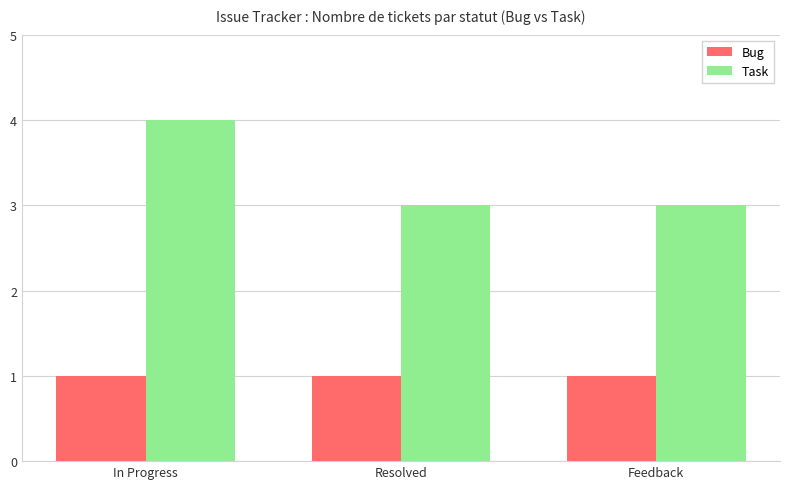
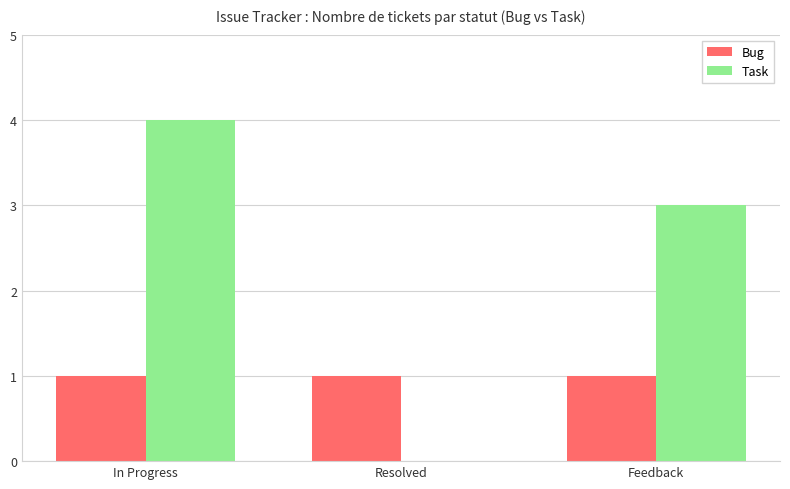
  {
    "Bug": {
      "In Progress": 1,
      "Resolved": 1,
      "Feedback": 1
    },
    "Task": {
      "In Progress": 4,
-     "Resolved": 3,
+     "Resolved": 0,
      "Feedback": 3
    }
  }
